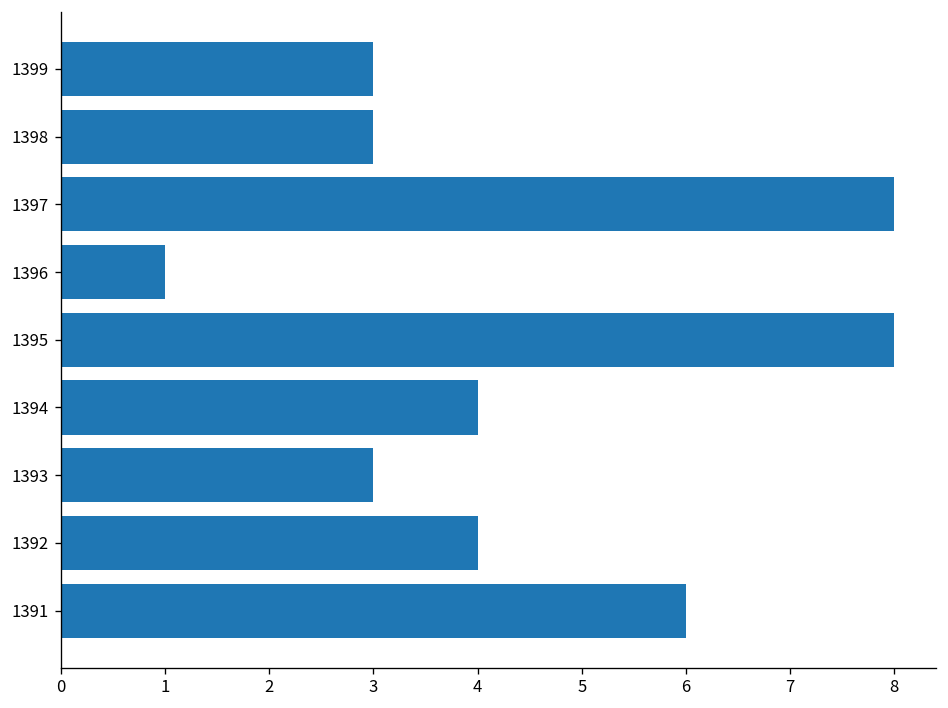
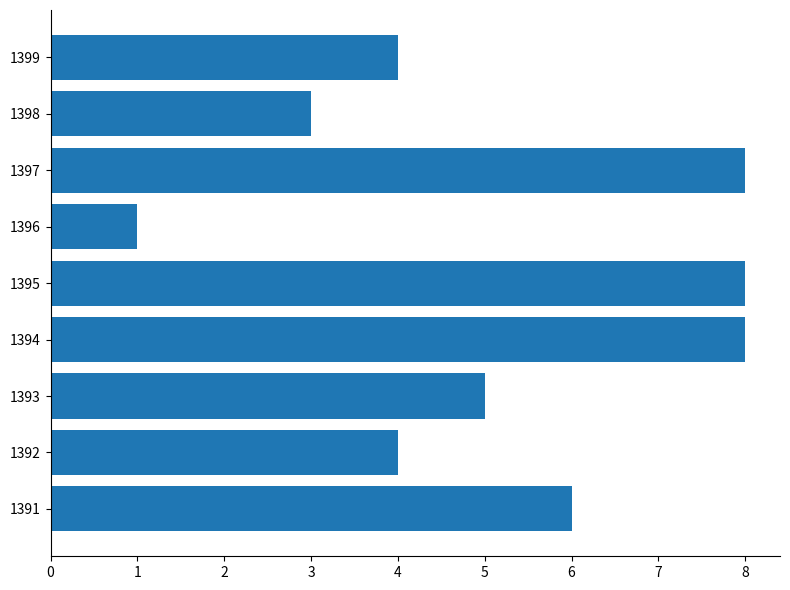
  {
-   "1399": 3,
+   "1399": 4,
    "1398": 3,
    "1397": 8,
    "1396": 1,
    "1395": 8,
-   "1394": 4,
-   "1393": 3,
+   "1394": 8,
+   "1393": 5,
    "1392": 4,
    "1391": 6
  }
